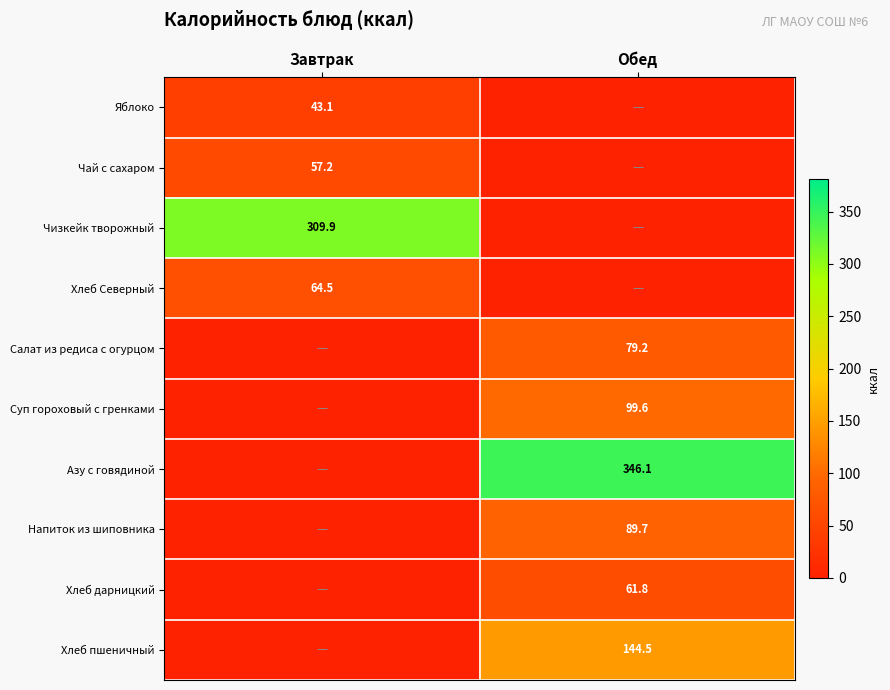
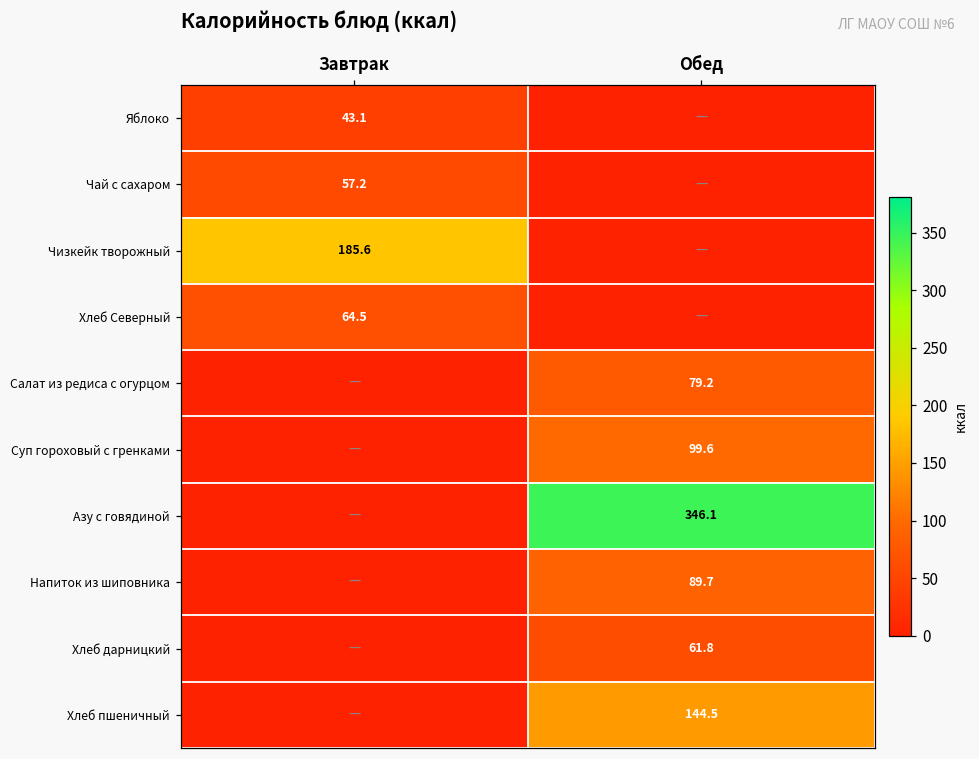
  {
    "Яблоко": {
      "Завтрак": 43.1
    },
    "Чай с сахаром": {
      "Завтрак": 57.2
    },
    "Чизкейк творожный": {
-     "Завтрак": 309.9
+     "Завтрак": 185.6
    },
    "Хлеб Северный": {
      "Завтрак": 64.5
    },
    "Салат из редиса с огурцом": {
      "Обед": 79.2
    },
    "Суп гороховый с гренками": {
      "Обед": 99.6
    },
    "Азу с говядиной": {
      "Обед": 346.1
    },
    "Напиток из шиповника": {
      "Обед": 89.7
    },
    "Хлеб дарницкий": {
      "Обед": 61.8
    },
    "Хлеб пшеничный": {
      "Обед": 144.5
    }
  }
